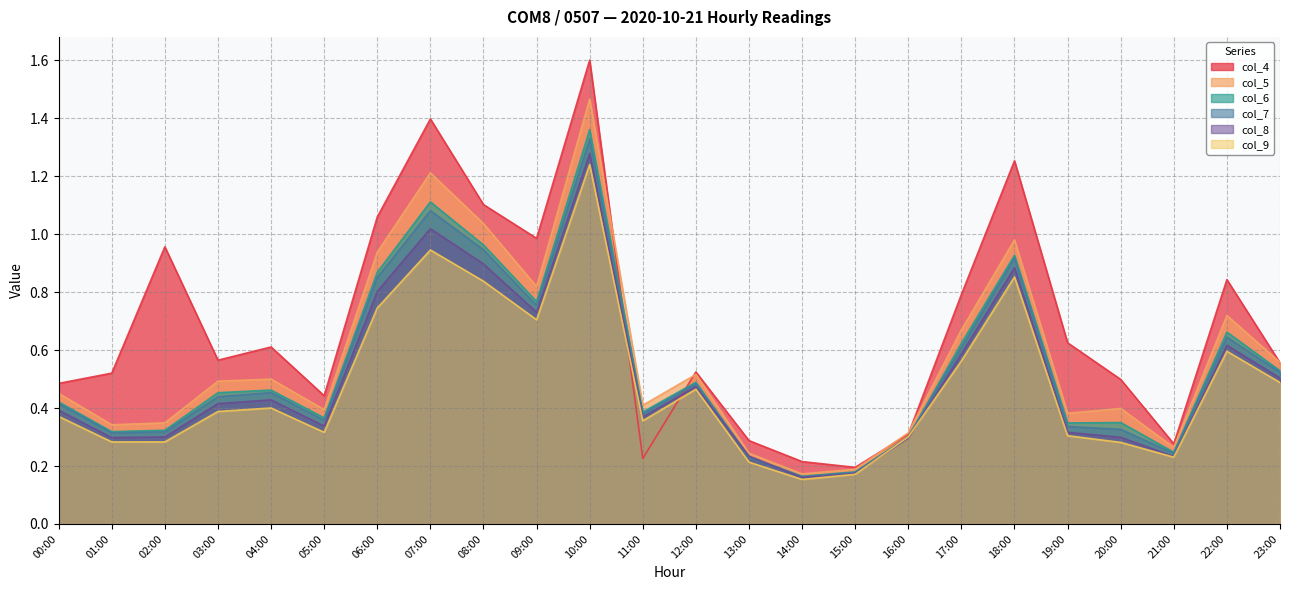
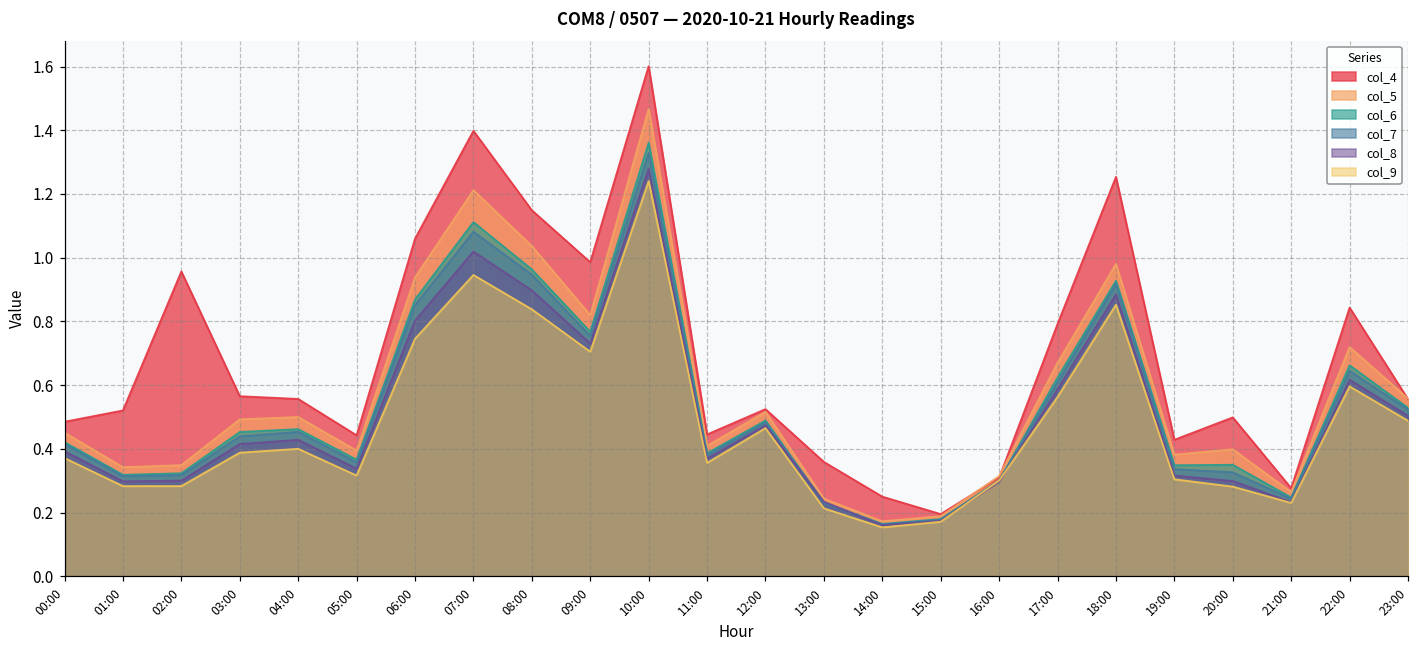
  {
    "col_4": {
      "00:00": 0.49,
      "01:00": 0.52,
      "02:00": 0.96,
      "03:00": 0.57,
-     "04:00": 0.61,
+     "04:00": 0.56,
      "05:00": 0.44,
      "06:00": 1.06,
      "07:00": 1.40,
-     "08:00": 1.10,
+     "08:00": 1.15,
      "09:00": 0.99,
      "10:00": 1.60,
-     "11:00": 0.23,
-     "13:00": 0.29,
-     "14:00": 0.22,
+     "11:00": 0.45,
+     "13:00": 0.36,
+     "14:00": 0.25,
      "17:00": 0.79,
      "18:00": 1.25,
-     "19:00": 0.63,
+     "19:00": 0.43,
      "20:00": 0.50,
      "21:00": 0.28,
      "22:00": 0.84
    }
  }
